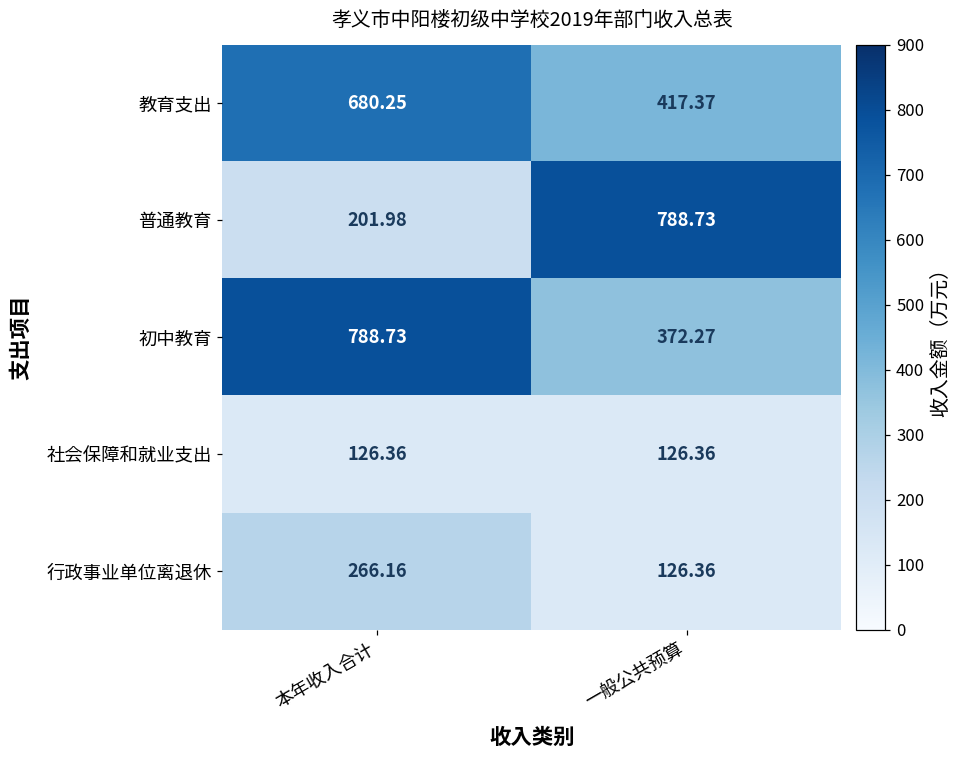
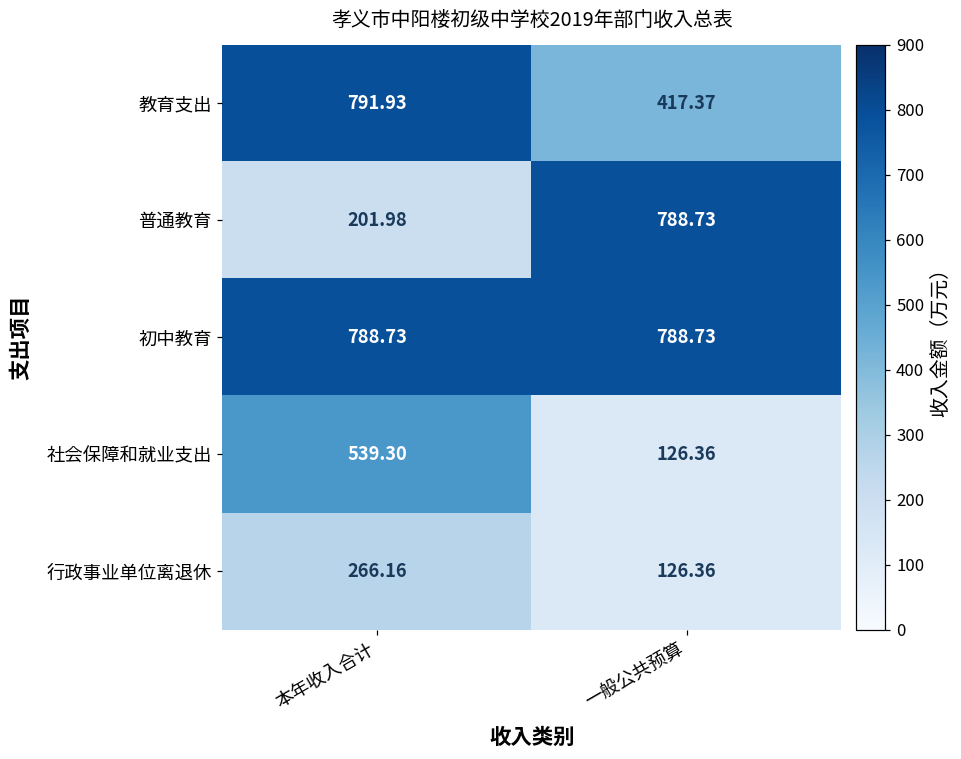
  {
    "教育支出": {
-     "本年收入合计": 680.25,
+     "本年收入合计": 791.93,
      "一般公共预算": 417.37
    },
    "普通教育": {
      "本年收入合计": 201.98,
      "一般公共预算": 788.73
    },
    "初中教育": {
      "本年收入合计": 788.73,
-     "一般公共预算": 372.27
+     "一般公共预算": 788.73
    },
    "社会保障和就业支出": {
-     "本年收入合计": 126.36,
+     "本年收入合计": 539.30,
      "一般公共预算": 126.36
    },
    "行政事业单位离退休": {
      "本年收入合计": 266.16,
      "一般公共预算": 126.36
    }
  }
